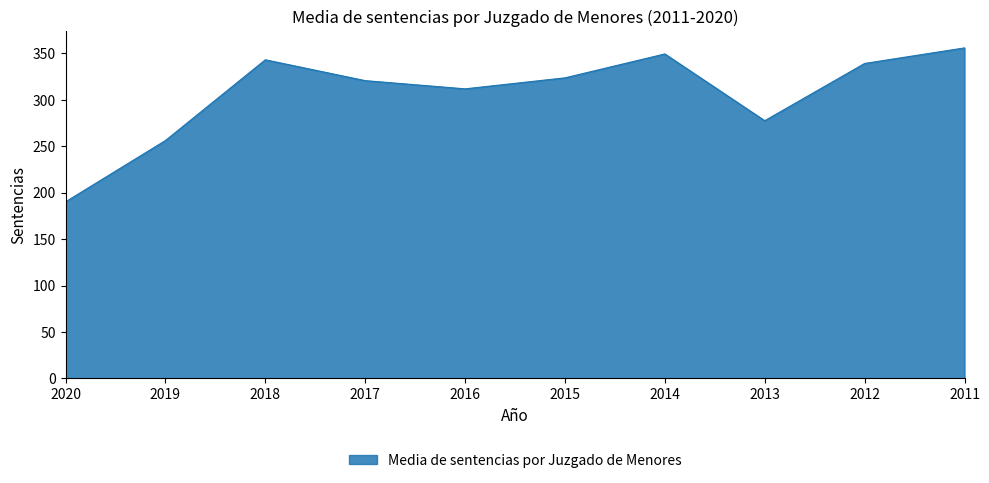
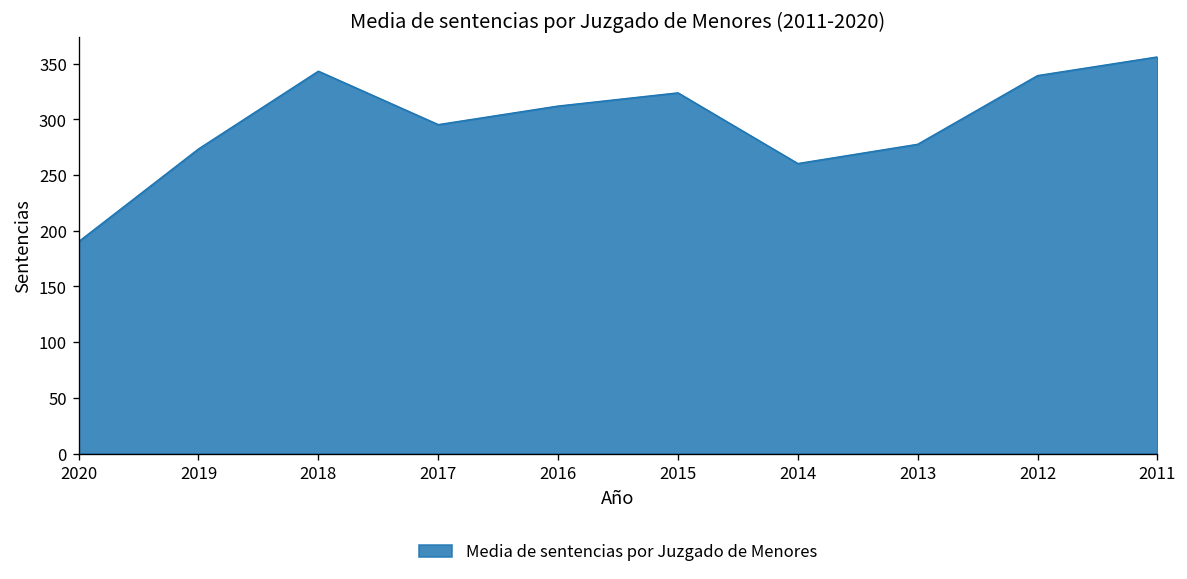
  {
    "2020": 190,
-   "2019": 260,
+   "2019": 270,
    "2018": 340,
-   "2017": 320,
+   "2017": 300,
    "2016": 310,
    "2015": 320,
-   "2014": 350,
+   "2014": 260,
    "2013": 280,
    "2012": 340,
    "2011": 360
  }
